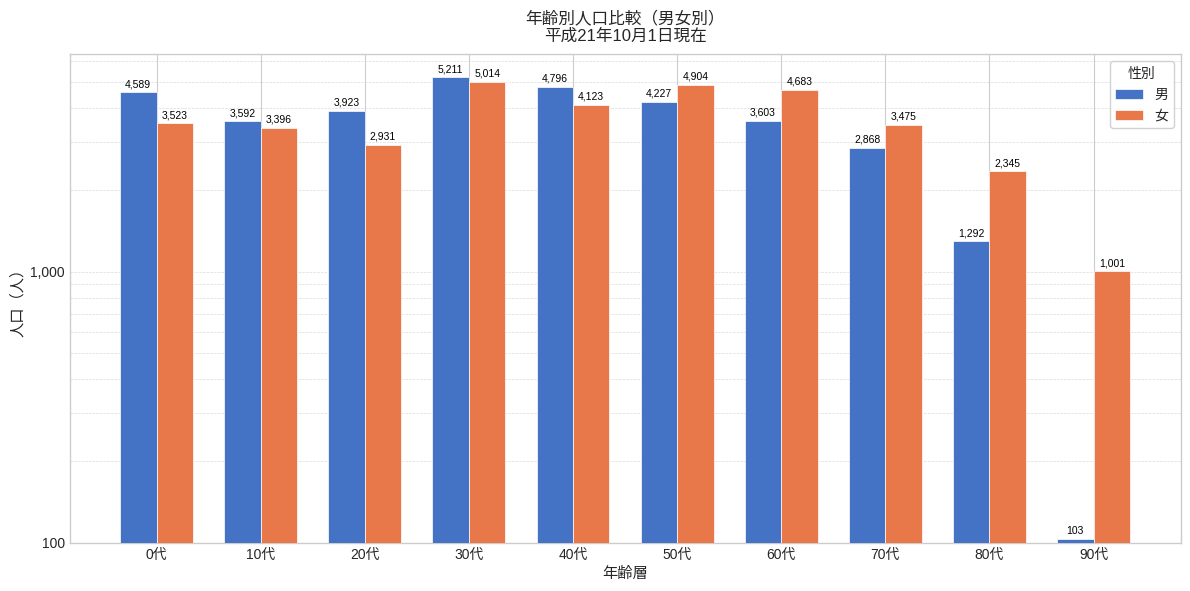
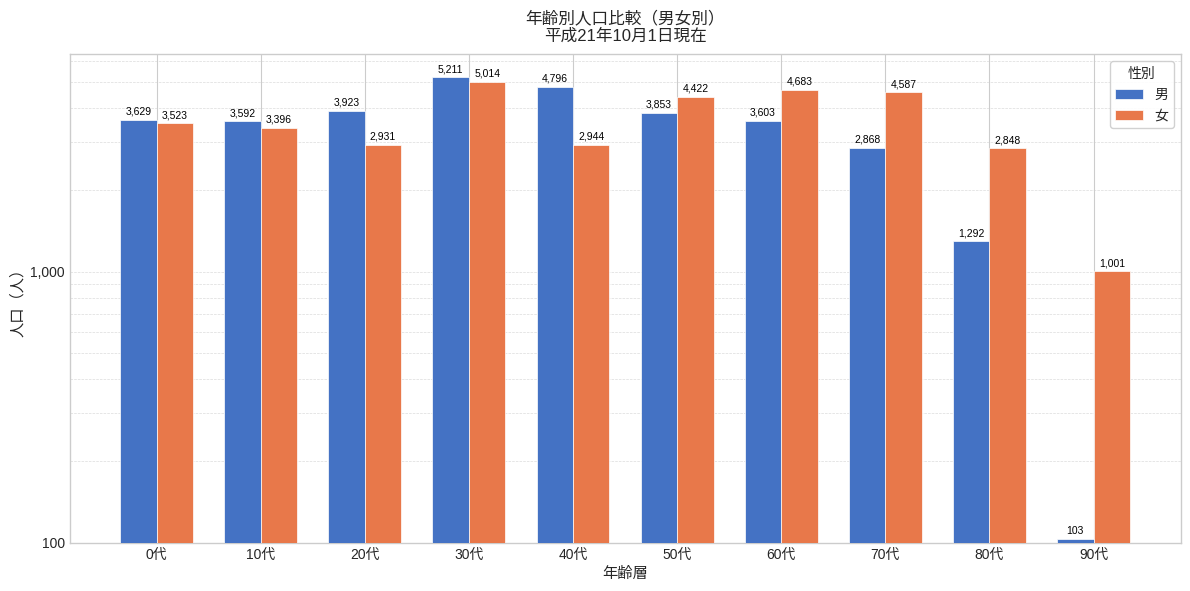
  {
    "男": {
-     "0代": "4,589",
+     "0代": "3,629",
      "10代": "3,592",
      "20代": "3,923",
      "30代": "5,211",
      "40代": "4,796",
-     "50代": "4,227",
+     "50代": "3,853",
      "60代": "3,603",
      "70代": "2,868",
      "80代": "1,292",
      "90代": "103"
    },
    "女": {
      "0代": "3,523",
      "10代": "3,396",
      "20代": "2,931",
      "30代": "5,014",
-     "40代": "4,123",
-     "50代": "4,904",
+     "40代": "2,944",
+     "50代": "4,422",
      "60代": "4,683",
-     "70代": "3,475",
-     "80代": "2,345",
+     "70代": "4,587",
+     "80代": "2,848",
      "90代": "1,001"
    }
  }
